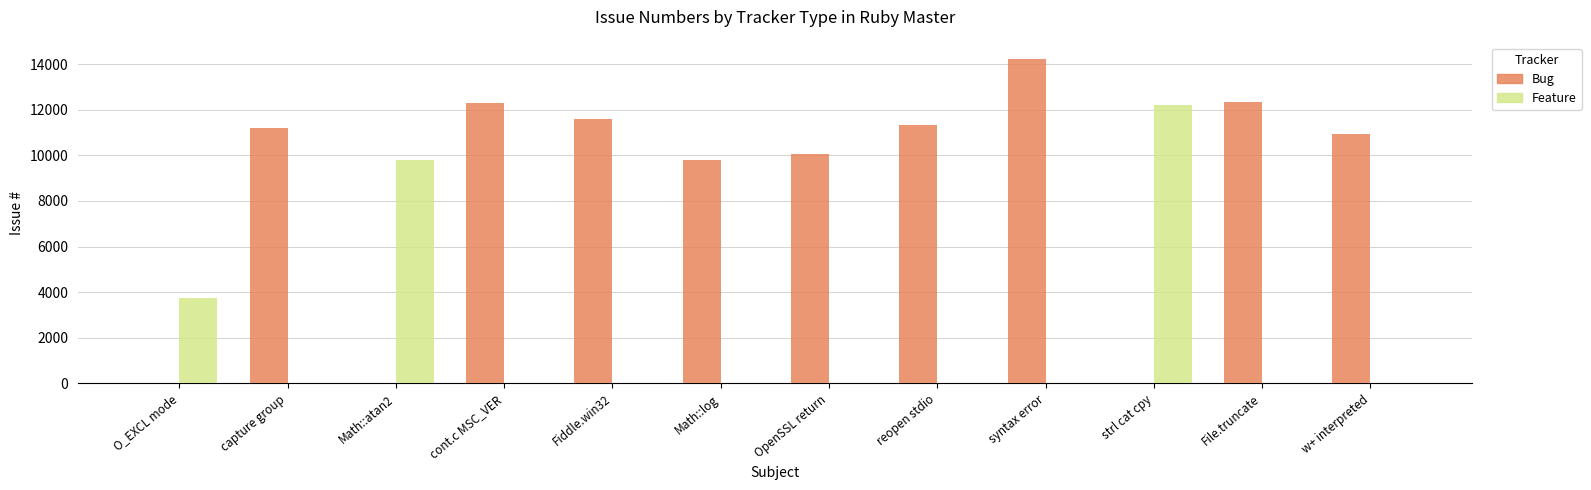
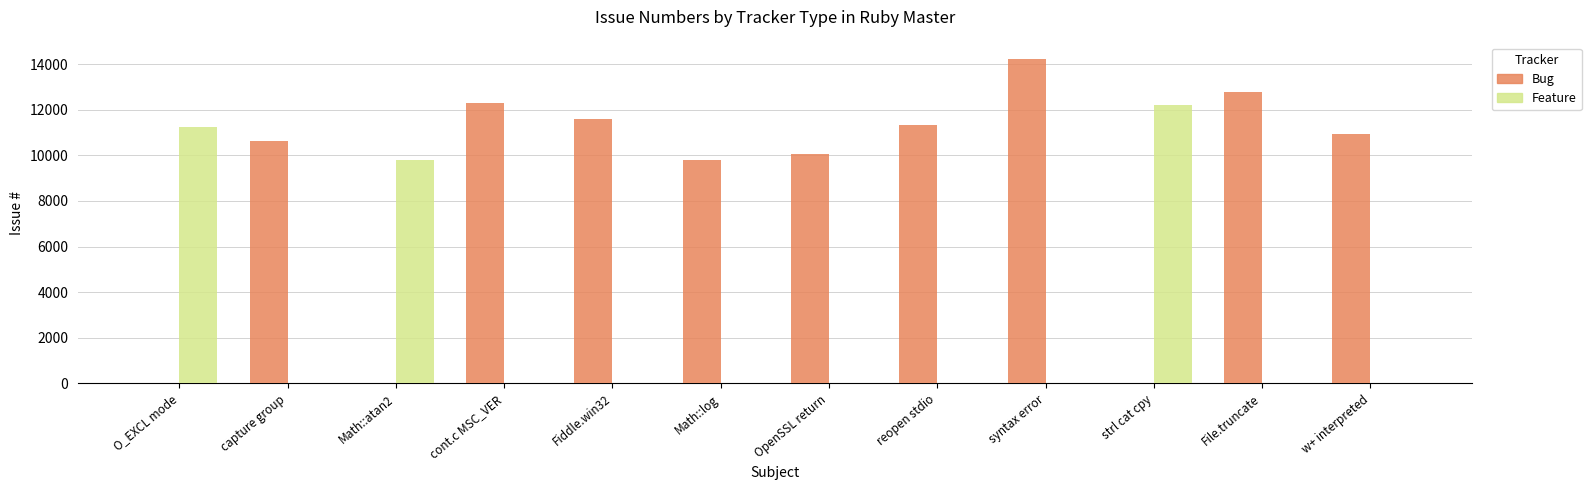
  {
    "Bug": {
      "O_EXCL mode": 0,
-     "capture group": 11200,
+     "capture group": 10600,
      "Math::atan2": 0,
      "cont.c MSC_VER": 12300,
      "Fiddle.win32": 11600,
      "Math::log": 9800,
      "OpenSSL return": 10100,
      "reopen stdio": 11300,
      "syntax error": 14200,
      "strl cat cpy": 0,
-     "File.truncate": 12300,
+     "File.truncate": 12800,
      "w+ interpreted": 11000
    },
    "Feature": {
-     "O_EXCL mode": 3700,
+     "O_EXCL mode": 11300,
      "capture group": 0,
      "Math::atan2": 9800,
      "cont.c MSC_VER": 0,
      "Fiddle.win32": 0,
      "Math::log": 0,
      "OpenSSL return": 0,
      "reopen stdio": 0,
      "syntax error": 0,
      "strl cat cpy": 12200,
      "File.truncate": 0,
      "w+ interpreted": 0
    }
  }
